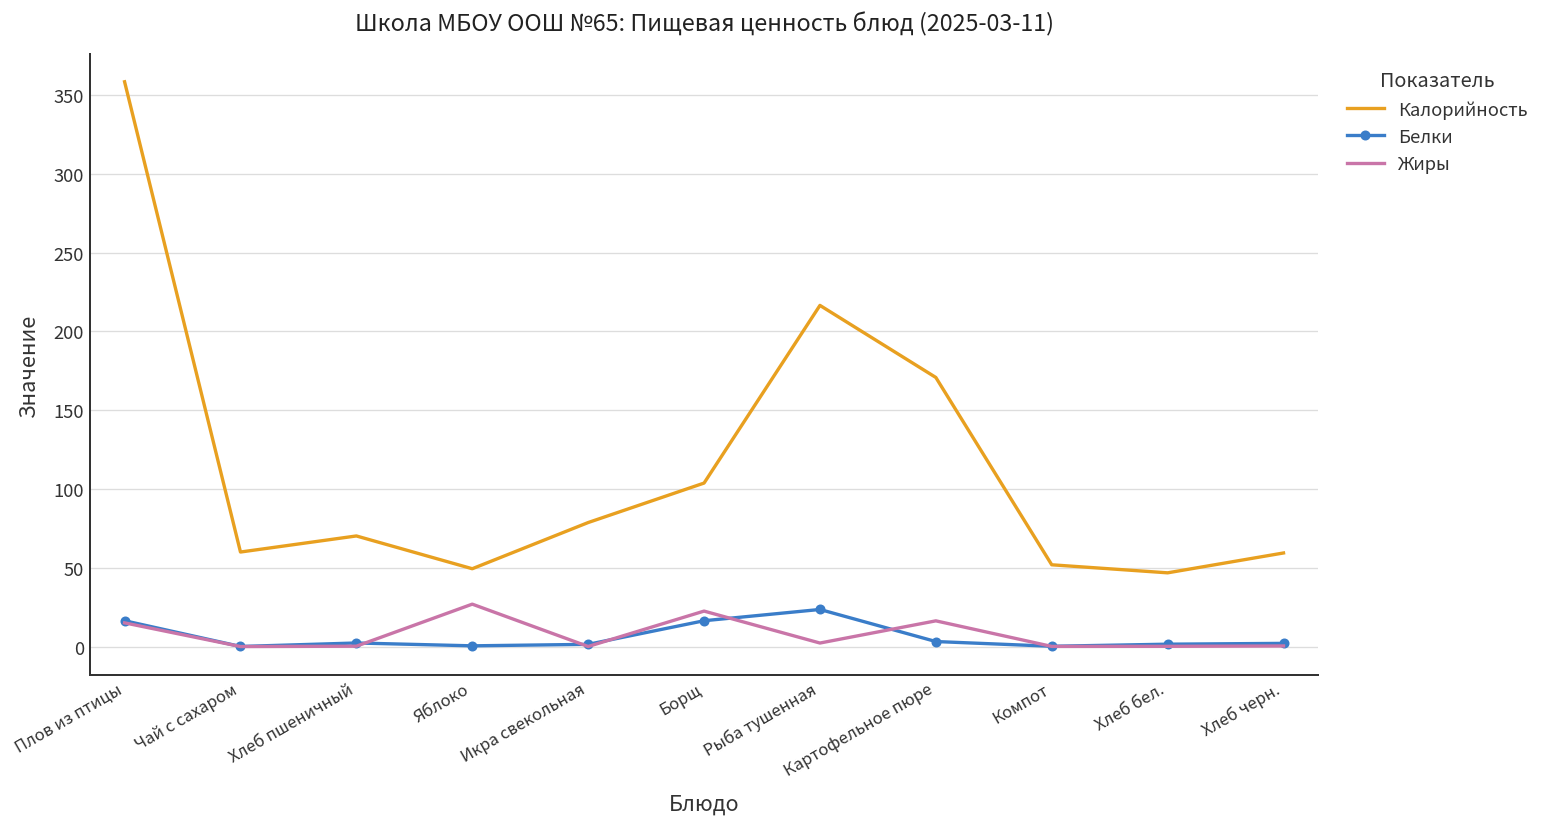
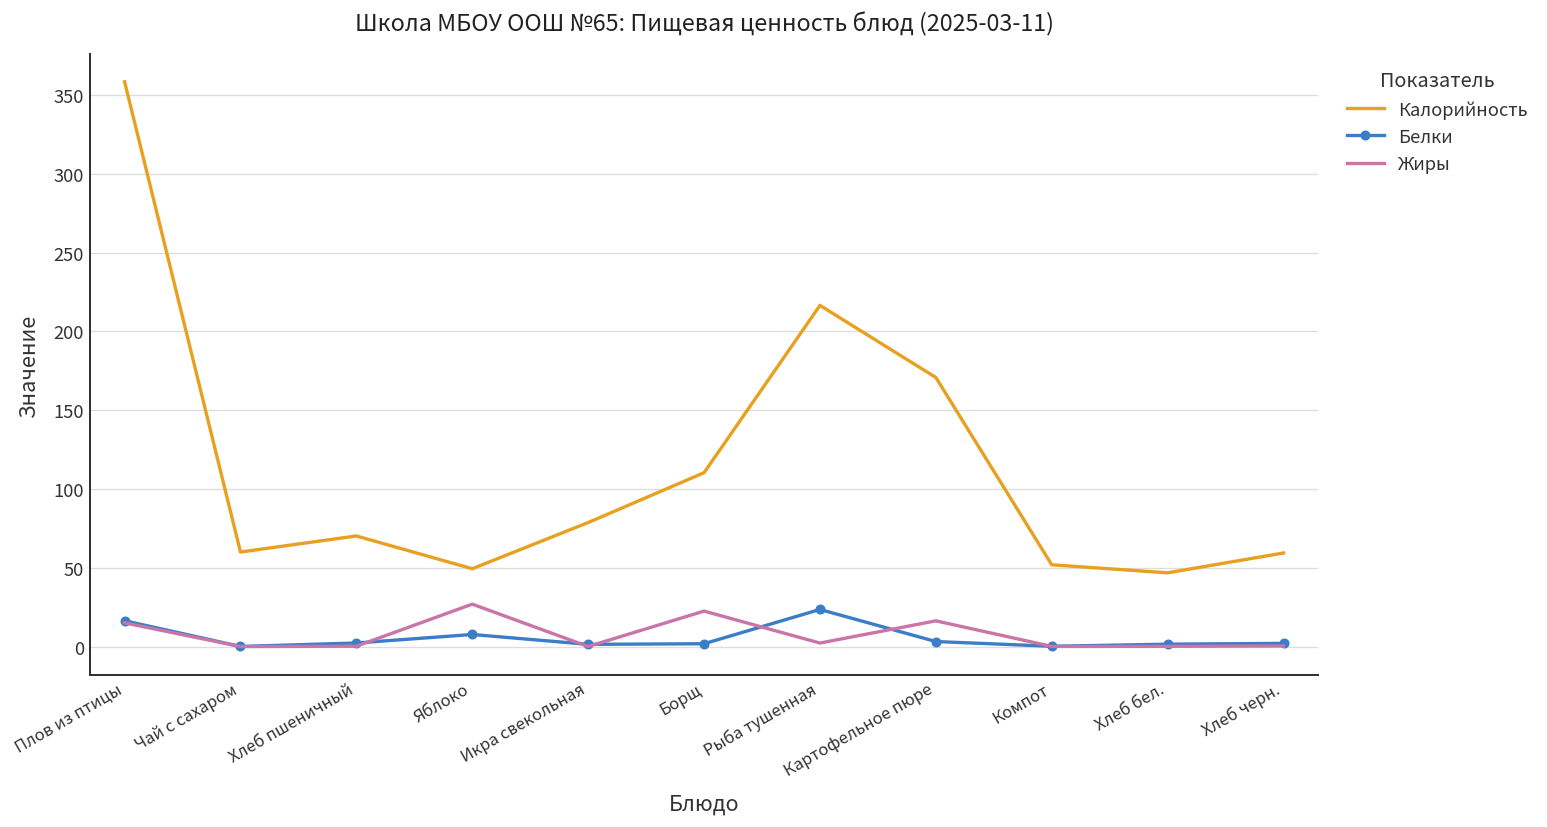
  {
    "Калорийность": {
      "Плов из птицы": 358,
      "Чай с сахаром": 60,
      "Хлеб пшеничный": 70,
      "Яблоко": 49,
      "Икра свекольная": 79,
-     "Борщ": 104,
+     "Борщ": 110,
      "Рыба тушенная": 217,
      "Картофельное пюре": 171,
      "Компот": 52,
      "Хлеб бел.": 47,
      "Хлеб черн.": 59
    },
    "Белки": {
      "Хлеб пшеничный": 2,
-     "Яблоко": 0,
-     "Борщ": 16,
+     "Яблоко": 8,
+     "Борщ": 2,
      "Рыба тушенная": 24,
      "Картофельное пюре": 3
    },
    "Жиры": {
      "Хлеб пшеничный": 0,
      "Яблоко": 27,
      "Борщ": 23,
      "Рыба тушенная": 2,
      "Картофельное пюре": 16
    }
  }
